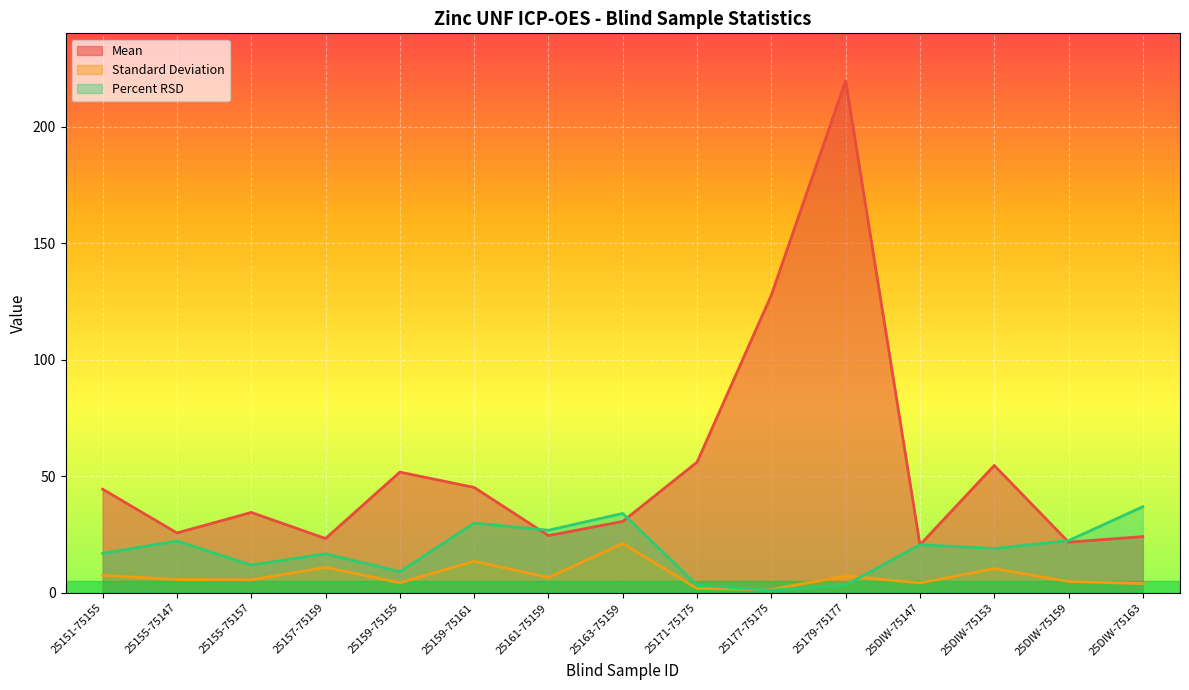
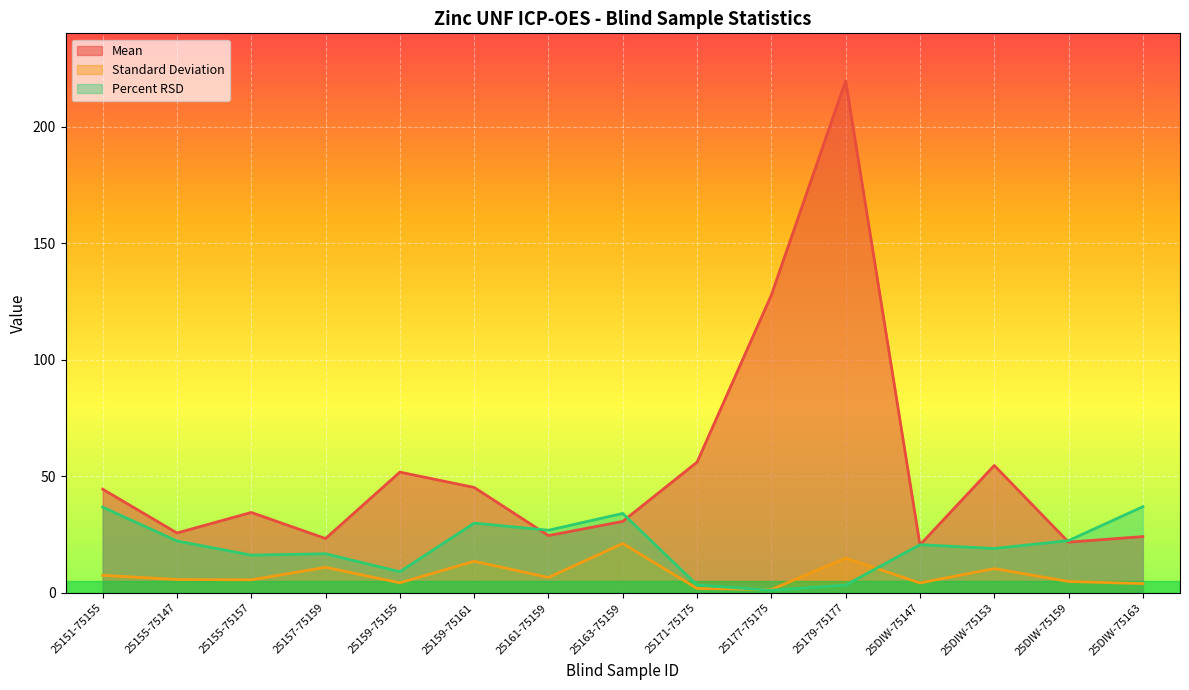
  {
    "Mean": {
      "25151-75155": 44,
      "25155-75147": 26,
      "25155-75157": 34,
      "25157-75159": 23,
      "25159-75155": 52,
      "25159-75161": 45,
      "25161-75159": 25,
      "25163-75159": 31,
      "25171-75175": 56,
      "25177-75175": 128,
      "25179-75177": 220,
      "25DIW-75153": 55,
      "25DIW-75163": 24
    },
    "Standard Deviation": {
      "25151-75155": 8,
      "25155-75147": 6,
      "25155-75157": 6,
      "25157-75159": 11,
      "25159-75161": 14,
      "25161-75159": 7,
      "25163-75159": 21,
-     "25179-75177": 7,
+     "25179-75177": 15,
      "25DIW-75153": 10
    },
    "Percent RSD": {
-     "25151-75155": 17,
+     "25151-75155": 37,
      "25155-75147": 22,
-     "25155-75157": 12,
+     "25155-75157": 16,
      "25157-75159": 17,
      "25159-75155": 9,
      "25159-75161": 30,
      "25161-75159": 27,
      "25163-75159": 34,
      "25DIW-75153": 19,
      "25DIW-75163": 37
    }
  }
